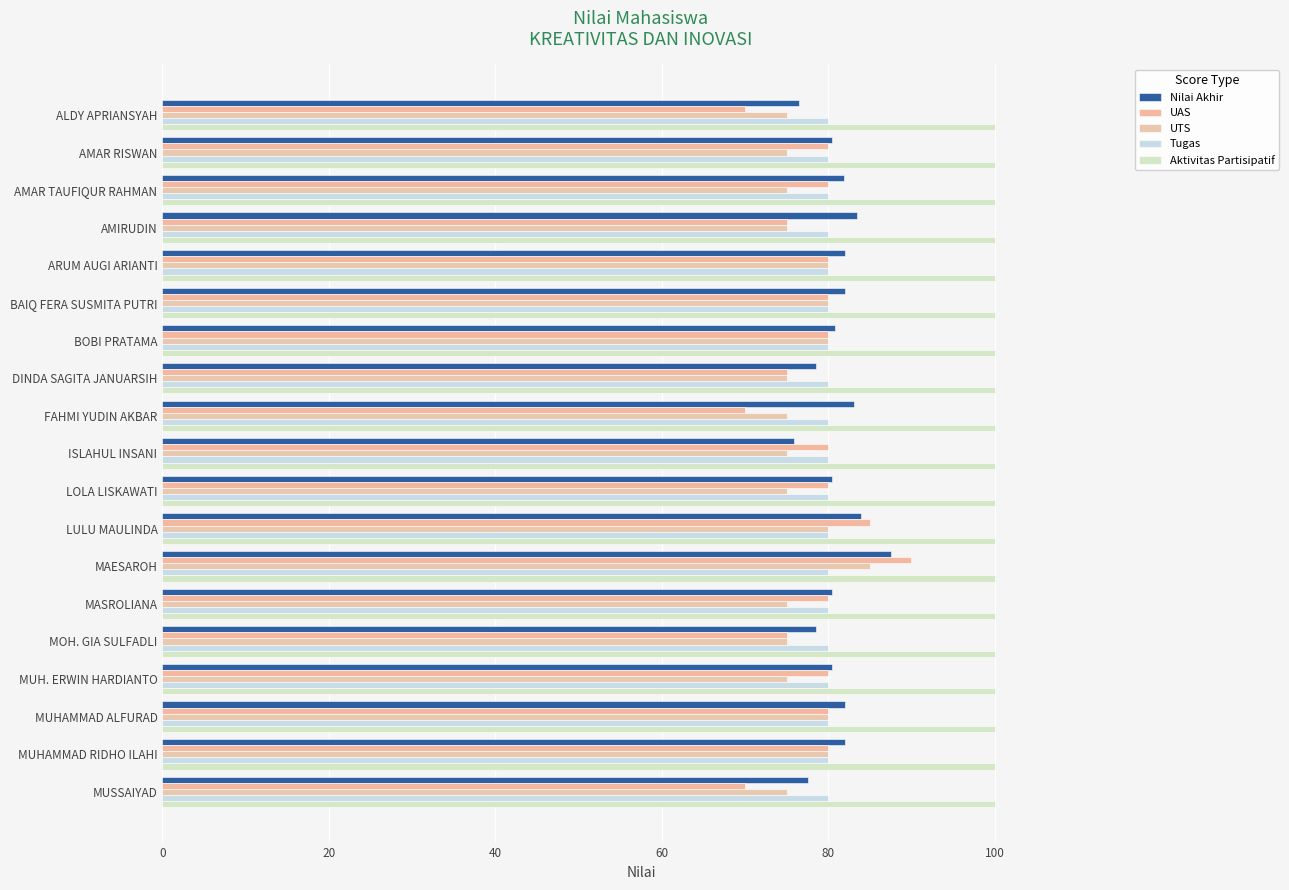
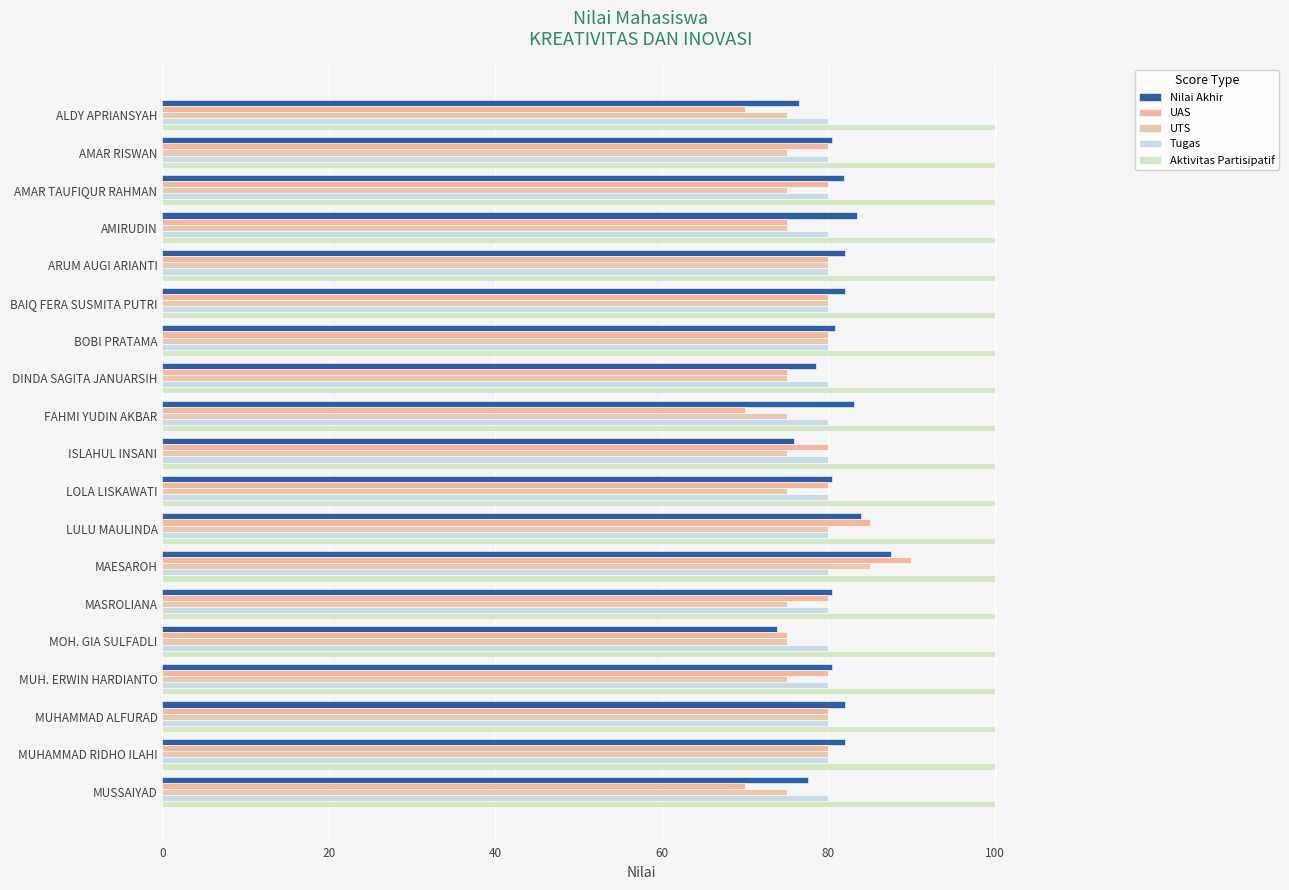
  {
    "Nilai Akhir": {
      "ALDY APRIANSYAH": 77,
      "AMAR RISWAN": 81,
      "AMAR TAUFIQUR RAHMAN": 82,
      "AMIRUDIN": 84,
      "ARUM AUGI ARIANTI": 82,
      "BAIQ FERA SUSMITA PUTRI": 82,
      "BOBI PRATAMA": 81,
      "DINDA SAGITA JANUARSIH": 79,
      "FAHMI YUDIN AKBAR": 83,
      "ISLAHUL INSANI": 76,
      "LOLA LISKAWATI": 81,
      "LULU MAULINDA": 84,
      "MAESAROH": 88,
      "MASROLIANA": 81,
-     "MOH. GIA SULFADLI": 79,
+     "MOH. GIA SULFADLI": 74,
      "MUH. ERWIN HARDIANTO": 81,
      "MUHAMMAD ALFURAD": 82,
      "MUHAMMAD RIDHO ILAHI": 82,
      "MUSSAIYAD": 78
    }
  }
